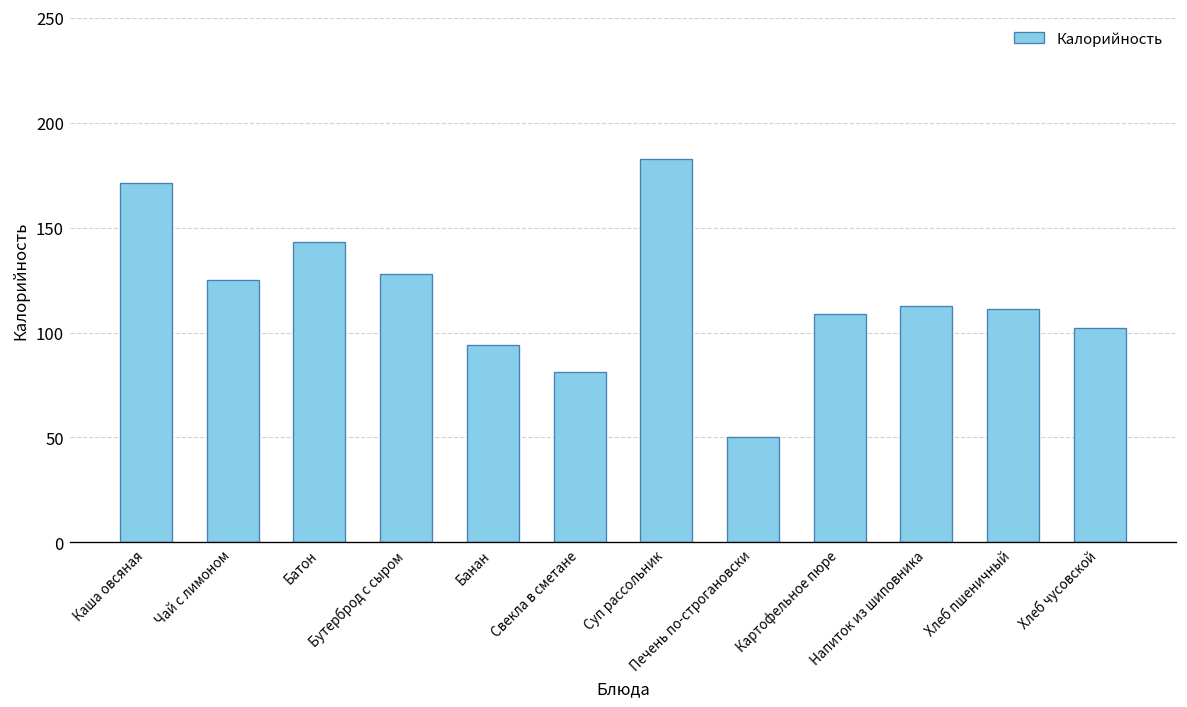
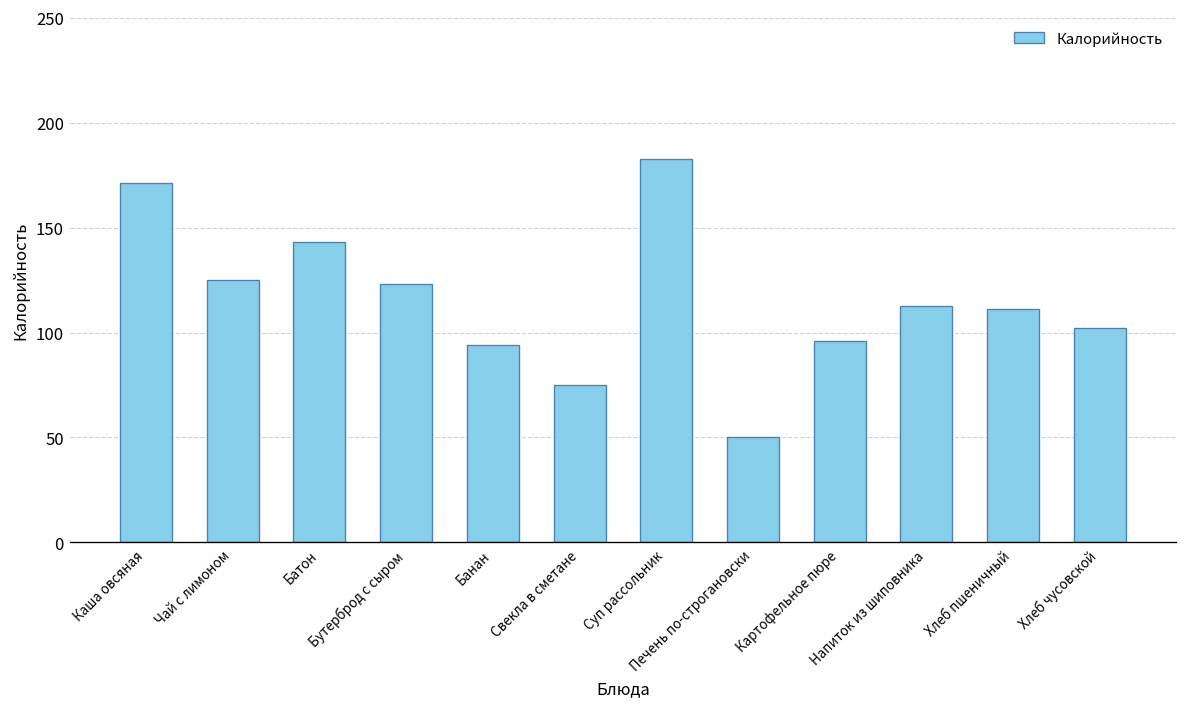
  {
    "Каша овсяная": 171,
    "Чай с лимоном": 125,
    "Батон": 143,
-   "Бутерброд с сыром": 128,
+   "Бутерброд с сыром": 123,
    "Банан": 94,
-   "Свекла в сметане": 81,
+   "Свекла в сметане": 75,
    "Суп рассольник": 183,
    "Печень по-строгановски": 50,
-   "Картофельное пюре": 109,
+   "Картофельное пюре": 96,
    "Напиток из шиповника": 113,
    "Хлеб пшеничный": 111,
    "Хлеб чусовской": 102
  }
